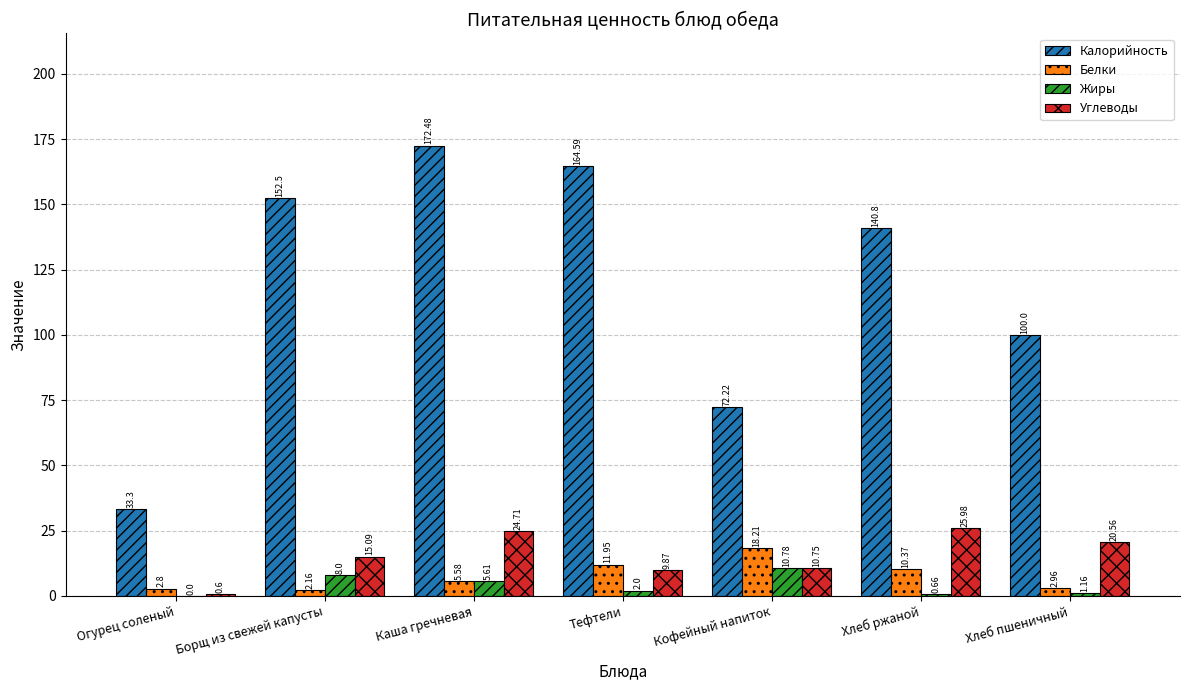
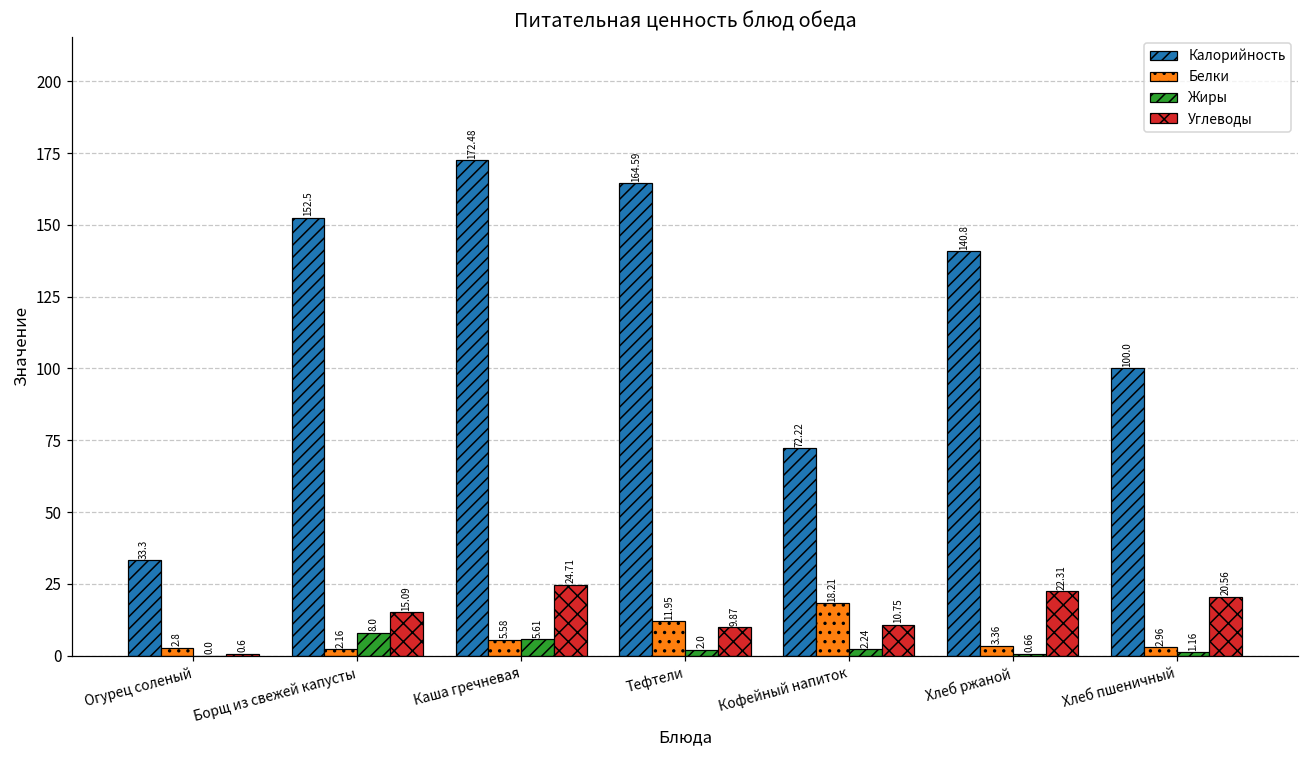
  {
    "Калорийность": {
      "Огурец соленый": 33.3,
      "Борщ из свежей капусты": 152.5,
      "Каша гречневая": 172.48,
      "Тефтели": 164.59,
      "Кофейный напиток": 72.22,
      "Хлеб ржаной": 140.8,
      "Хлеб пшеничный": 100.0
    },
    "Белки": {
      "Огурец соленый": 2.8,
      "Борщ из свежей капусты": 2.16,
      "Каша гречневая": 5.58,
      "Тефтели": 11.95,
      "Кофейный напиток": 18.21,
-     "Хлеб ржаной": 10.37,
+     "Хлеб ржаной": 3.36,
      "Хлеб пшеничный": 2.96
    },
    "Жиры": {
      "Огурец соленый": 0.0,
      "Борщ из свежей капусты": 8.0,
      "Каша гречневая": 5.61,
      "Тефтели": 2.0,
-     "Кофейный напиток": 10.78,
+     "Кофейный напиток": 2.24,
      "Хлеб ржаной": 0.66,
      "Хлеб пшеничный": 1.16
    },
    "Углеводы": {
      "Огурец соленый": 0.6,
      "Борщ из свежей капусты": 15.09,
      "Каша гречневая": 24.71,
      "Тефтели": 9.87,
      "Кофейный напиток": 10.75,
-     "Хлеб ржаной": 25.98,
+     "Хлеб ржаной": 22.31,
      "Хлеб пшеничный": 20.56
    }
  }
